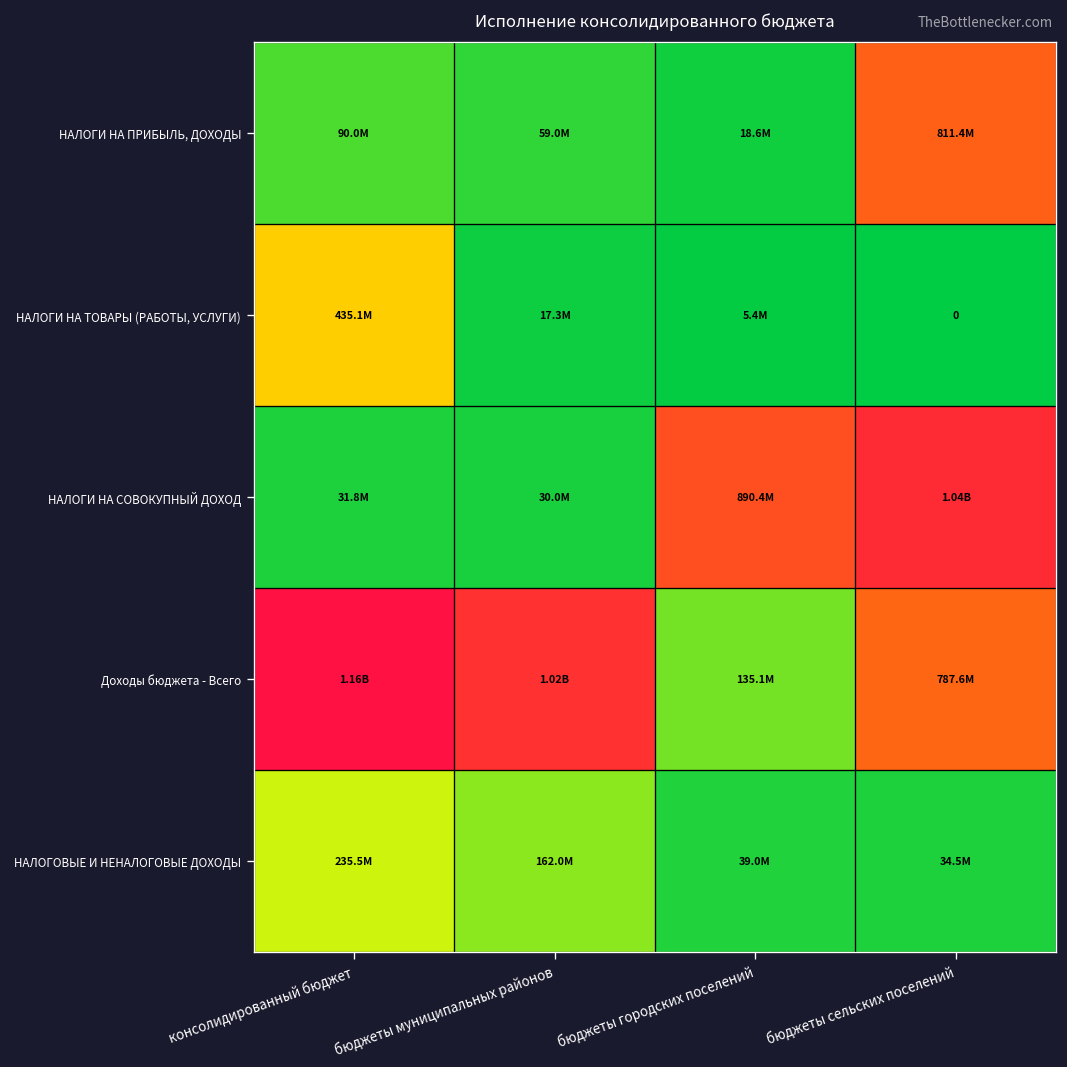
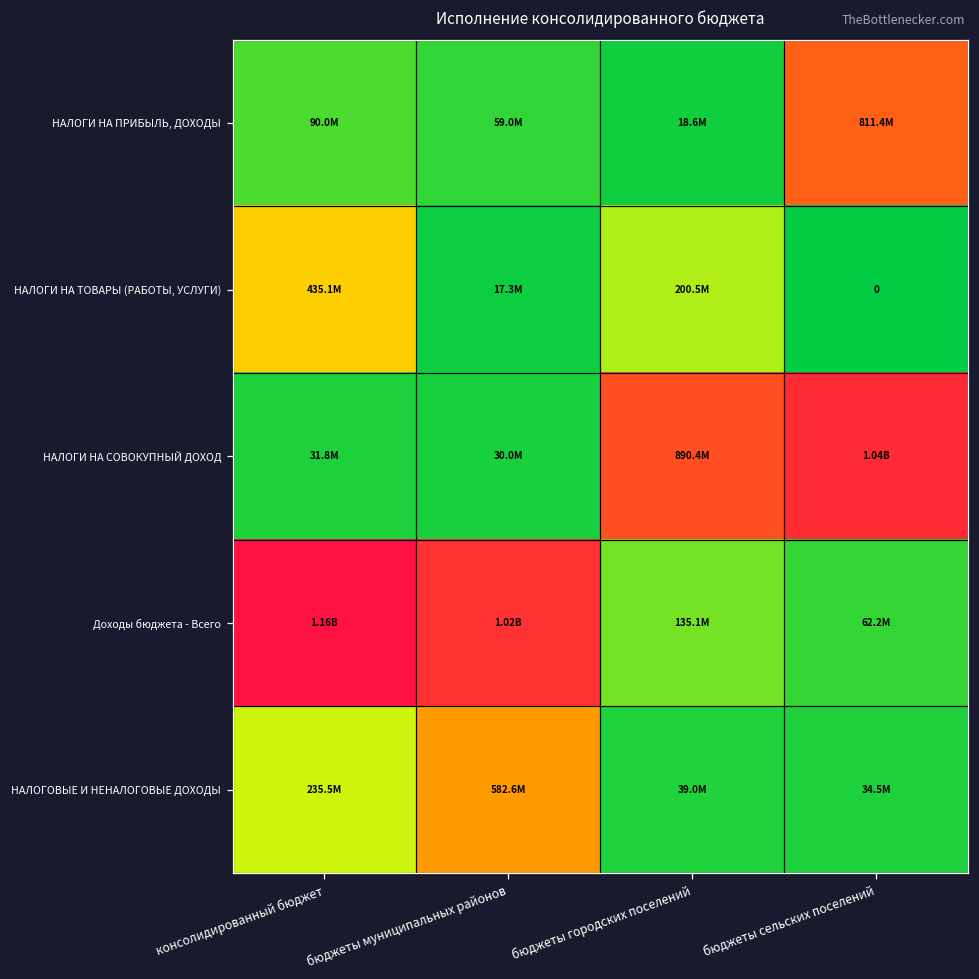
  {
    "НАЛОГИ НА ПРИБЫЛЬ, ДОХОДЫ": {
      "консолидированный бюджет": "90.0M",
      "бюджеты муниципальных районов": "59.0M",
      "бюджеты городских поселений": "18.6M",
      "бюджеты сельских поселений": "811.4M"
    },
    "НАЛОГИ НА ТОВАРЫ (РАБОТЫ, УСЛУГИ)": {
      "консолидированный бюджет": "435.1M",
      "бюджеты муниципальных районов": "17.3M",
-     "бюджеты городских поселений": "5.4M",
+     "бюджеты городских поселений": "200.5M",
      "бюджеты сельских поселений": "0"
    },
    "НАЛОГИ НА СОВОКУПНЫЙ ДОХОД": {
      "консолидированный бюджет": "31.8M",
      "бюджеты муниципальных районов": "30.0M",
      "бюджеты городских поселений": "890.4M",
      "бюджеты сельских поселений": "1.04B"
    },
    "Доходы бюджета - Всего": {
      "консолидированный бюджет": "1.16B",
      "бюджеты муниципальных районов": "1.02B",
      "бюджеты городских поселений": "135.1M",
-     "бюджеты сельских поселений": "787.6M"
+     "бюджеты сельских поселений": "62.2M"
    },
    "НАЛОГОВЫЕ И НЕНАЛОГОВЫЕ ДОХОДЫ": {
      "консолидированный бюджет": "235.5M",
-     "бюджеты муниципальных районов": "162.0M",
+     "бюджеты муниципальных районов": "582.6M",
      "бюджеты городских поселений": "39.0M",
      "бюджеты сельских поселений": "34.5M"
    }
  }
